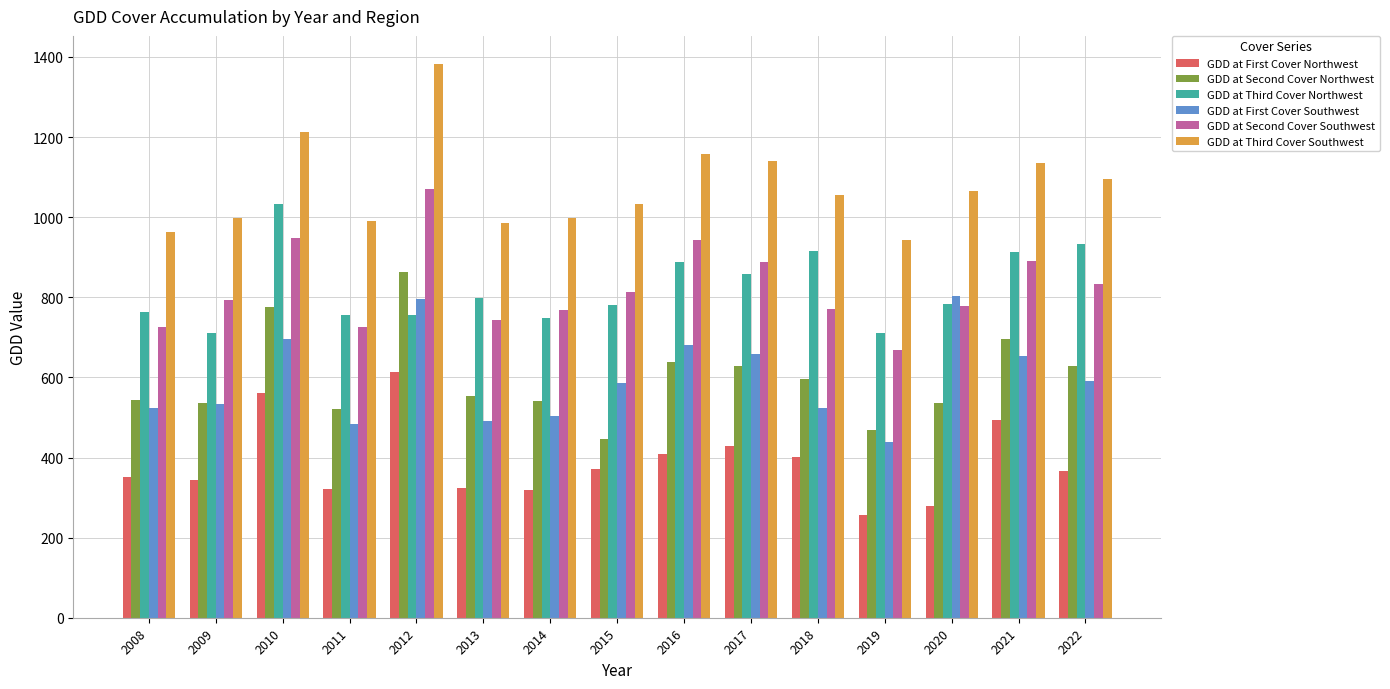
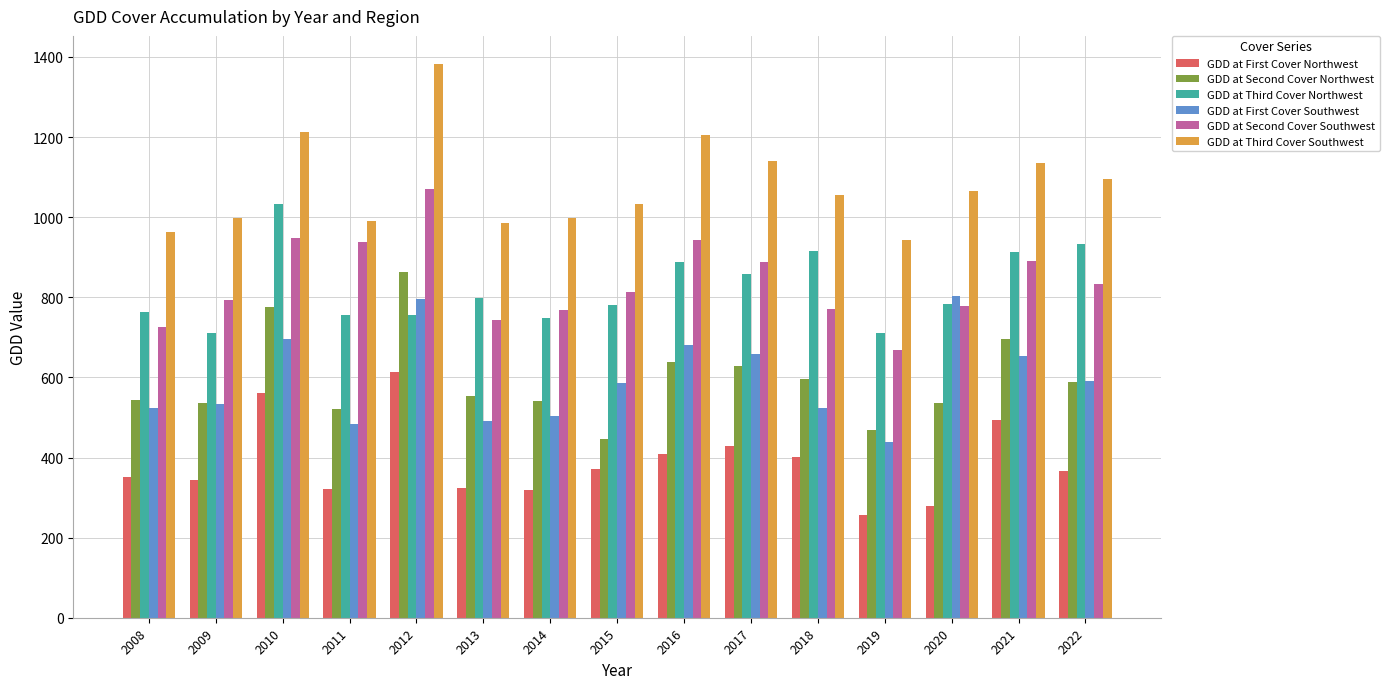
  {
    "GDD at First Cover Northwest": {
      "2008": 350,
      "2009": 340,
      "2010": 560,
      "2011": 320,
      "2012": 610,
      "2013": 320,
      "2014": 320,
      "2015": 370,
      "2016": 410,
      "2017": 430,
      "2018": 400,
      "2019": 260,
      "2020": 280,
      "2021": 490,
      "2022": 370
    },
    "GDD at Second Cover Northwest": {
      "2008": 540,
      "2009": 540,
      "2010": 780,
      "2011": 520,
      "2012": 860,
      "2013": 550,
      "2014": 540,
      "2015": 450,
      "2016": 640,
      "2017": 630,
      "2018": 600,
      "2019": 470,
      "2020": 540,
      "2021": 700,
-     "2022": 630
+     "2022": 590
    },
    "GDD at Third Cover Northwest": {
      "2008": 760,
      "2009": 710,
      "2010": 1030,
      "2011": 760,
      "2012": 760,
      "2013": 800,
      "2014": 750,
      "2015": 780,
      "2016": 890,
      "2017": 860,
      "2018": 910,
      "2019": 710,
      "2020": 780,
      "2021": 910,
      "2022": 930
    },
    "GDD at First Cover Southwest": {
      "2008": 520,
      "2009": 530,
      "2010": 700,
      "2011": 480,
      "2012": 800,
      "2013": 490,
      "2014": 500,
      "2015": 590,
      "2016": 680,
      "2017": 660,
      "2018": 520,
      "2019": 440,
      "2020": 800,
      "2021": 650,
      "2022": 590
    },
    "GDD at Second Cover Southwest": {
      "2008": 730,
      "2009": 790,
      "2010": 950,
-     "2011": 720,
+     "2011": 940,
      "2012": 1070,
      "2013": 740,
      "2014": 770,
      "2015": 810,
      "2016": 940,
      "2017": 890,
      "2018": 770,
      "2019": 670,
      "2020": 780,
      "2021": 890,
      "2022": 830
    },
    "GDD at Third Cover Southwest": {
      "2008": 960,
      "2009": 1000,
      "2010": 1210,
      "2011": 990,
      "2012": 1380,
      "2013": 990,
      "2014": 1000,
      "2015": 1030,
-     "2016": 1160,
+     "2016": 1210,
      "2017": 1140,
      "2018": 1050,
      "2019": 940,
      "2020": 1070,
      "2021": 1140,
      "2022": 1100
    }
  }
